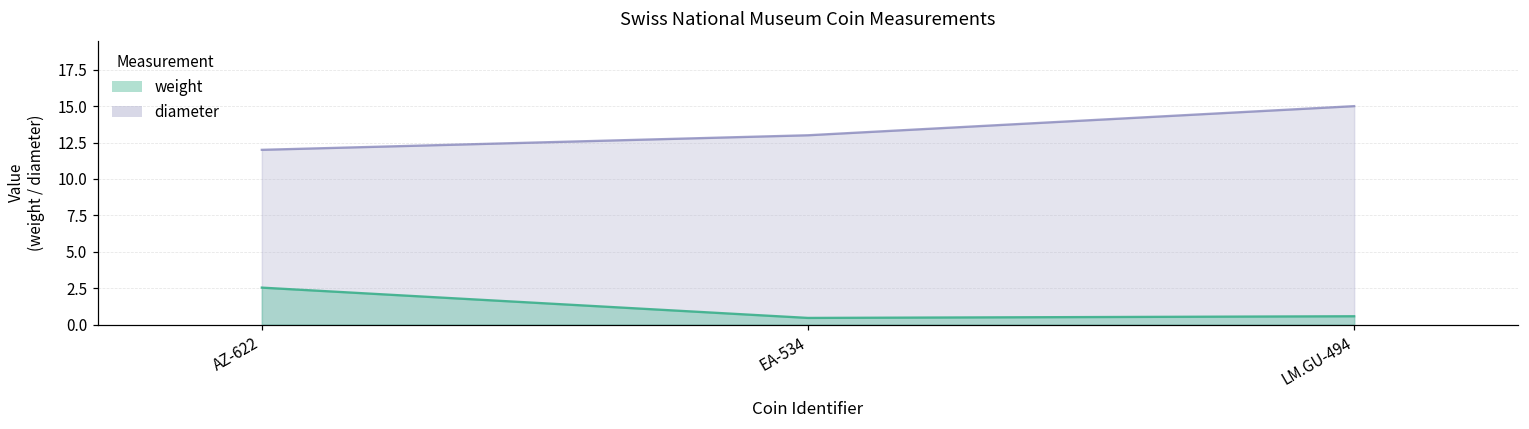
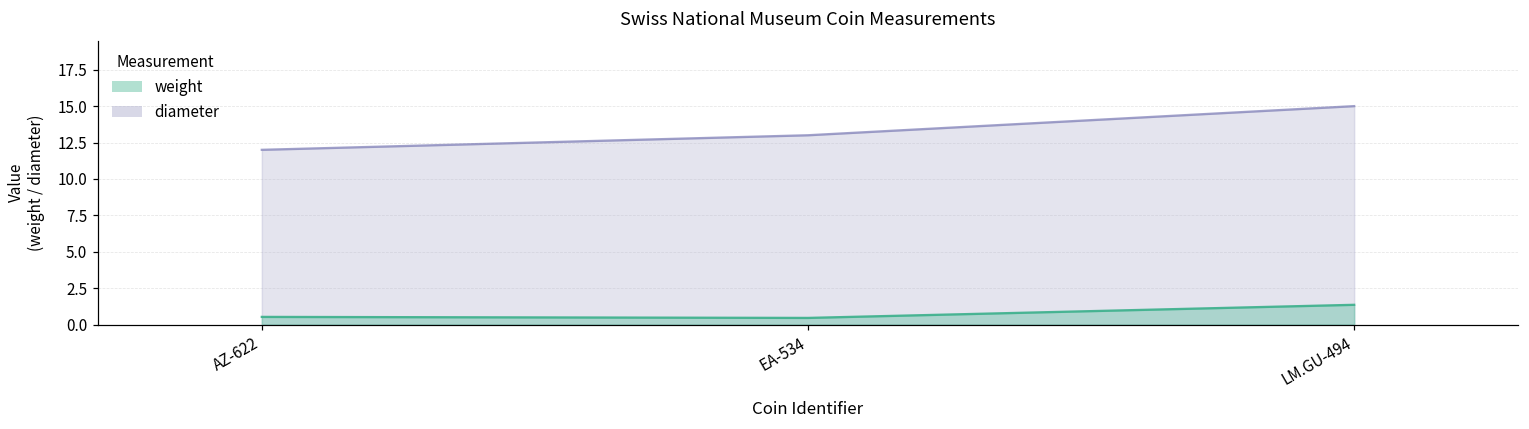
  {
    "diameter": {
      "AZ-622": 12.0,
      "EA-534": 13.0,
      "LM.GU-494": 15.0
    },
    "weight": {
-     "AZ-622": 2.5,
+     "AZ-622": 0.5,
      "EA-534": 0.5,
-     "LM.GU-494": 0.6
+     "LM.GU-494": 1.4
    }
  }
